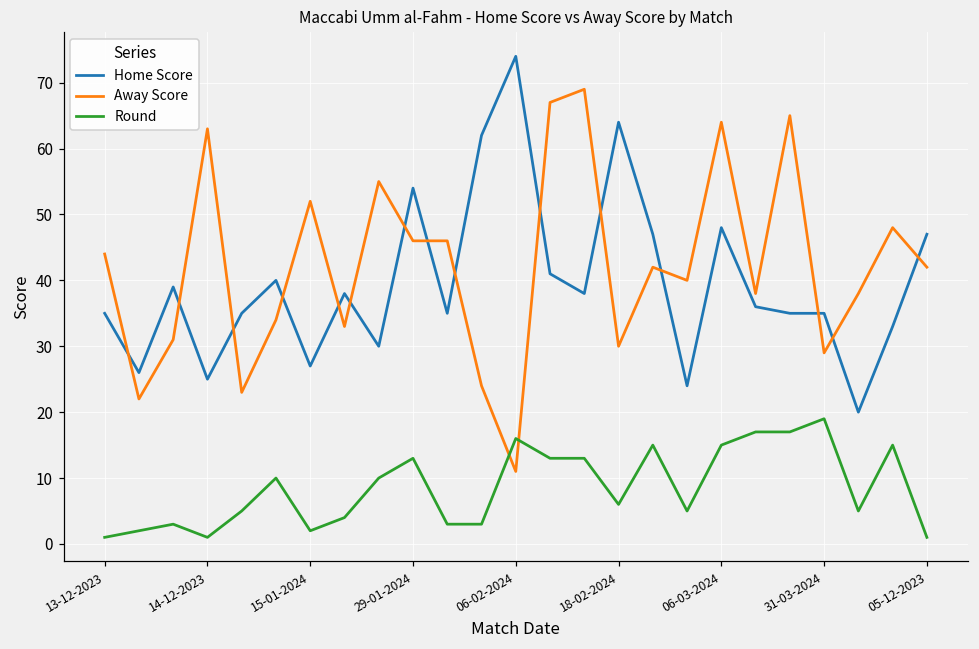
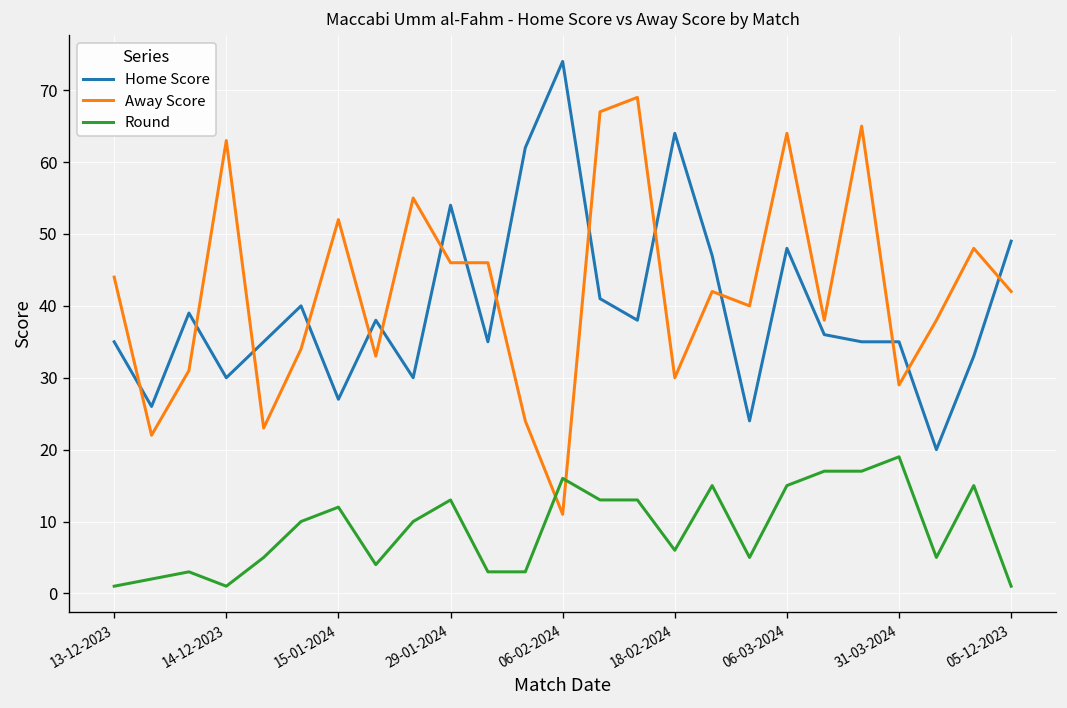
  {
    "Home Score": {
      "13-12-2023": 35,
-     "14-12-2023": 25,
+     "14-12-2023": 30,
      "15-01-2024": 27,
      "29-01-2024": 54,
      "06-02-2024": 74,
      "18-02-2024": 64,
      "06-03-2024": 48,
-     "05-12-2023": 47
+     "05-12-2023": 49
    },
    "Away Score": {
      "13-12-2023": 44,
      "14-12-2023": 63,
      "15-01-2024": 52,
      "29-01-2024": 46,
      "06-02-2024": 11,
      "18-02-2024": 30,
      "06-03-2024": 64,
      "05-12-2023": 42
    },
    "Round": {
      "13-12-2023": 1,
      "14-12-2023": 1,
-     "15-01-2024": 2,
+     "15-01-2024": 12,
      "29-01-2024": 13,
      "06-02-2024": 16,
      "18-02-2024": 6,
      "06-03-2024": 15,
      "05-12-2023": 1
    }
  }
